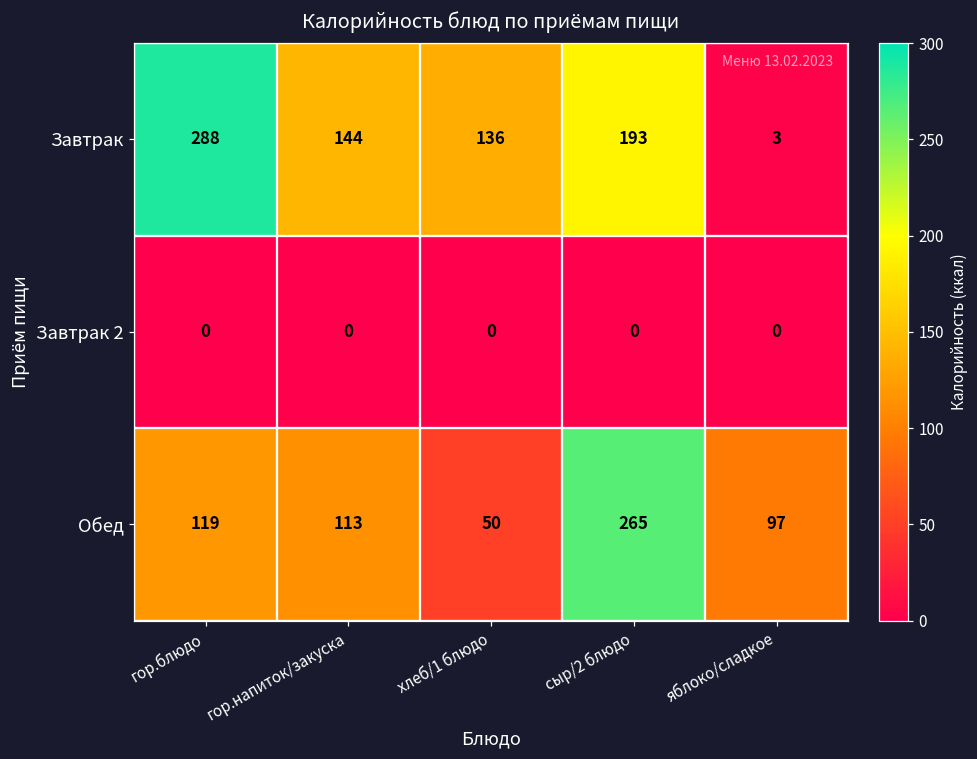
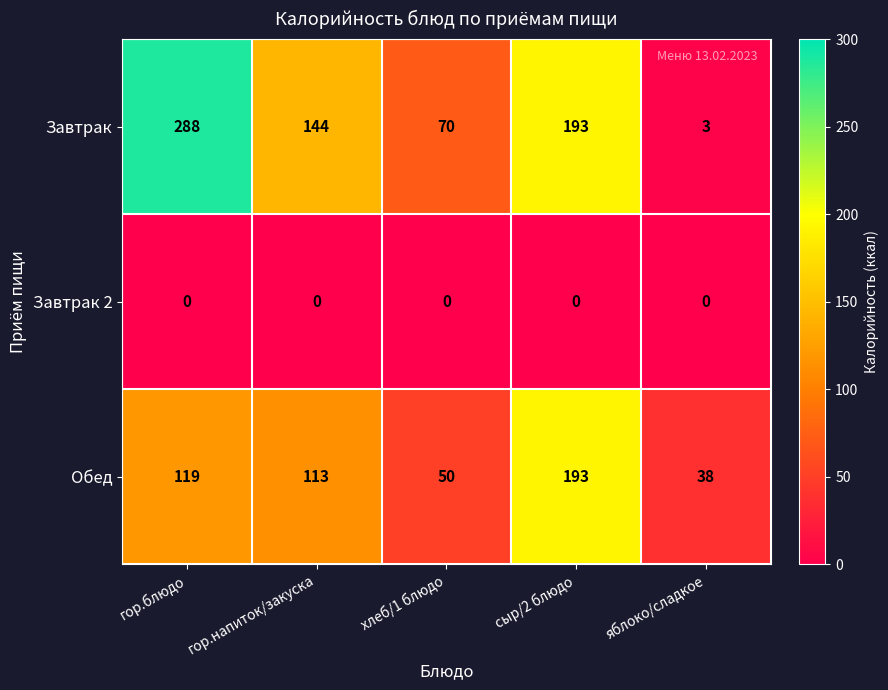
  {
    "Завтрак": {
      "гор.блюдо": 288,
      "гор.напиток/закуска": 144,
-     "хлеб/1 блюдо": 136,
+     "хлеб/1 блюдо": 70,
      "сыр/2 блюдо": 193
    },
    "Завтрак 2": {
      "гор.блюдо": 0,
      "гор.напиток/закуска": 0,
      "хлеб/1 блюдо": 0,
      "сыр/2 блюдо": 0,
      "яблоко/сладкое": 0
    },
    "Обед": {
      "гор.блюдо": 119,
      "гор.напиток/закуска": 113,
      "хлеб/1 блюдо": 50,
-     "сыр/2 блюдо": 265,
-     "яблоко/сладкое": 97
+     "сыр/2 блюдо": 193,
+     "яблоко/сладкое": 38
    }
  }
